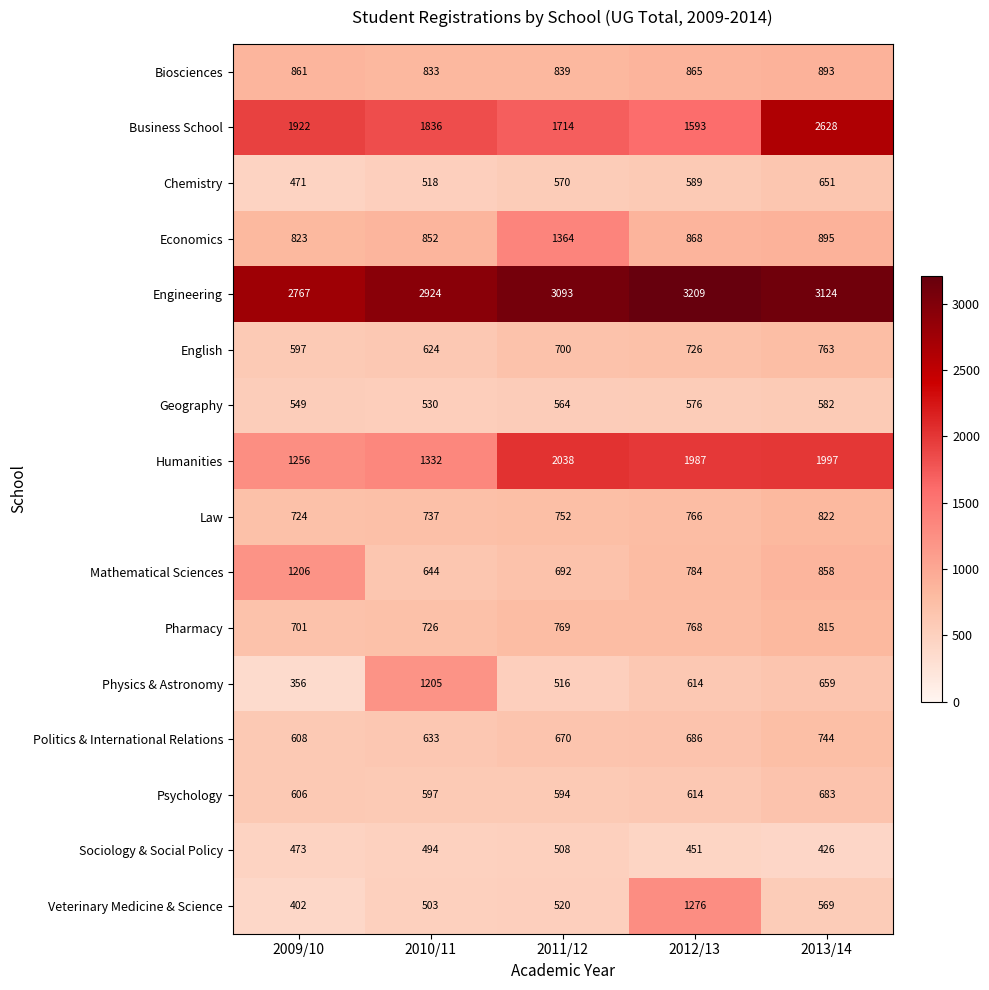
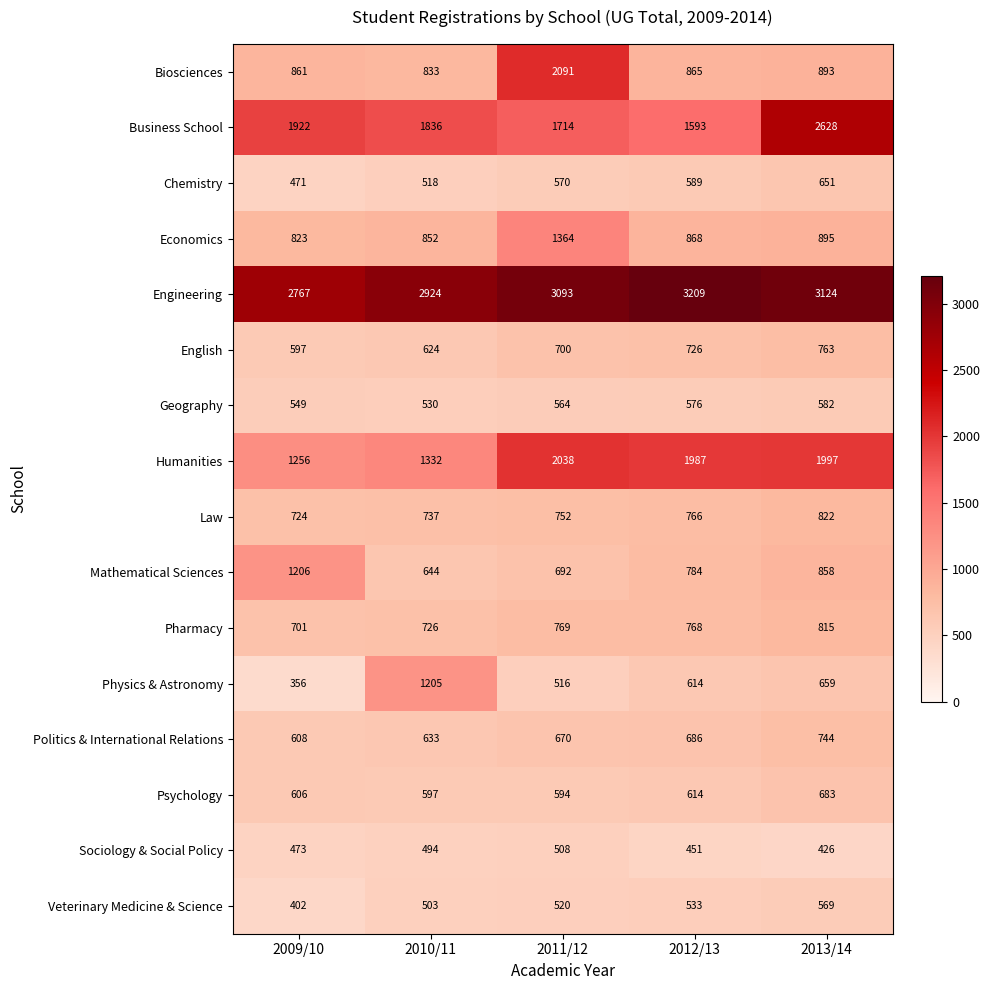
  {
    "Biosciences": {
      "2009/10": 861,
      "2010/11": 833,
-     "2011/12": 839,
+     "2011/12": 2091,
      "2012/13": 865,
      "2013/14": 893
    },
    "Business School": {
      "2009/10": 1922,
      "2010/11": 1836,
      "2011/12": 1714,
      "2012/13": 1593,
      "2013/14": 2628
    },
    "Chemistry": {
      "2009/10": 471,
      "2010/11": 518,
      "2011/12": 570,
      "2012/13": 589,
      "2013/14": 651
    },
    "Economics": {
      "2009/10": 823,
      "2010/11": 852,
      "2011/12": 1364,
      "2012/13": 868,
      "2013/14": 895
    },
    "Engineering": {
      "2009/10": 2767,
      "2010/11": 2924,
      "2011/12": 3093,
      "2012/13": 3209,
      "2013/14": 3124
    },
    "English": {
      "2009/10": 597,
      "2010/11": 624,
      "2011/12": 700,
      "2012/13": 726,
      "2013/14": 763
    },
    "Geography": {
      "2009/10": 549,
      "2010/11": 530,
      "2011/12": 564,
      "2012/13": 576,
      "2013/14": 582
    },
    "Humanities": {
      "2009/10": 1256,
      "2010/11": 1332,
      "2011/12": 2038,
      "2012/13": 1987,
      "2013/14": 1997
    },
    "Law": {
      "2009/10": 724,
      "2010/11": 737,
      "2011/12": 752,
      "2012/13": 766,
      "2013/14": 822
    },
    "Mathematical Sciences": {
      "2009/10": 1206,
      "2010/11": 644,
      "2011/12": 692,
      "2012/13": 784,
      "2013/14": 858
    },
    "Pharmacy": {
      "2009/10": 701,
      "2010/11": 726,
      "2011/12": 769,
      "2012/13": 768,
      "2013/14": 815
    },
    "Physics & Astronomy": {
      "2009/10": 356,
      "2010/11": 1205,
      "2011/12": 516,
      "2012/13": 614,
      "2013/14": 659
    },
    "Politics & International Relations": {
      "2009/10": 608,
      "2010/11": 633,
      "2011/12": 670,
      "2012/13": 686,
      "2013/14": 744
    },
    "Psychology": {
      "2009/10": 606,
      "2010/11": 597,
      "2011/12": 594,
      "2012/13": 614,
      "2013/14": 683
    },
    "Sociology & Social Policy": {
      "2009/10": 473,
      "2010/11": 494,
      "2011/12": 508,
      "2012/13": 451,
      "2013/14": 426
    },
    "Veterinary Medicine & Science": {
      "2009/10": 402,
      "2010/11": 503,
      "2011/12": 520,
-     "2012/13": 1276,
+     "2012/13": 533,
      "2013/14": 569
    }
  }
